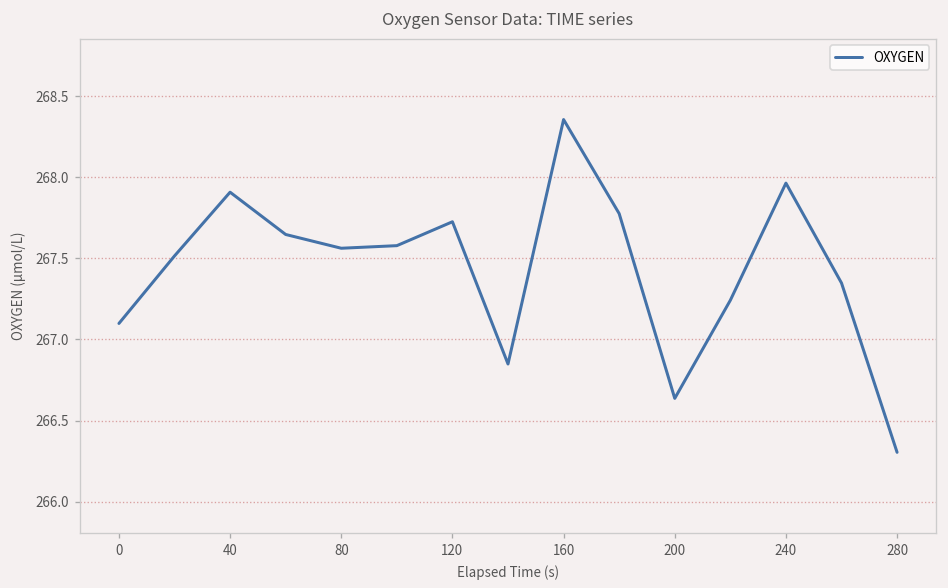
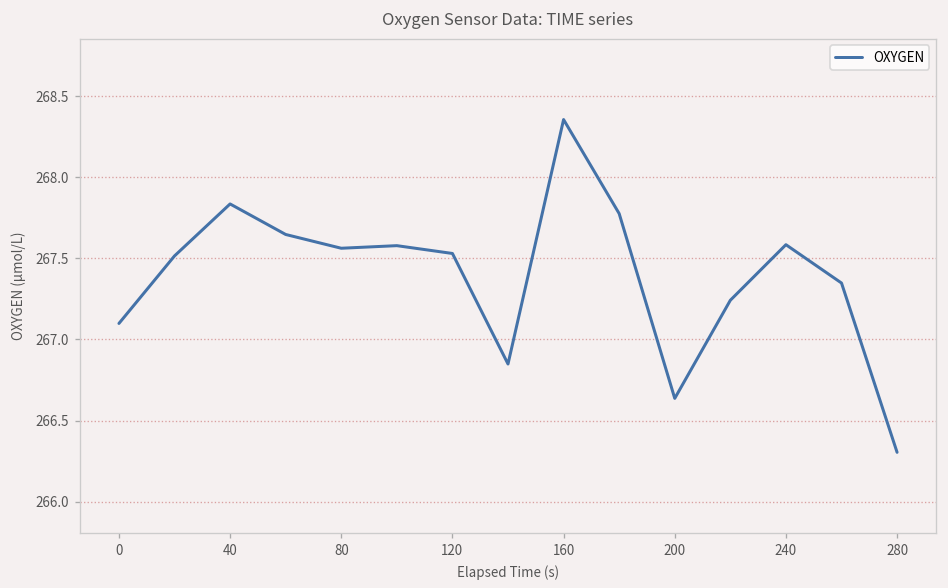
  {
    "0": 267.10,
-   "40": 267.91,
+   "40": 267.84,
    "80": 267.56,
-   "120": 267.73,
+   "120": 267.53,
    "160": 268.36,
    "200": 266.64,
-   "240": 267.96,
+   "240": 267.58,
    "280": 266.30
  }
